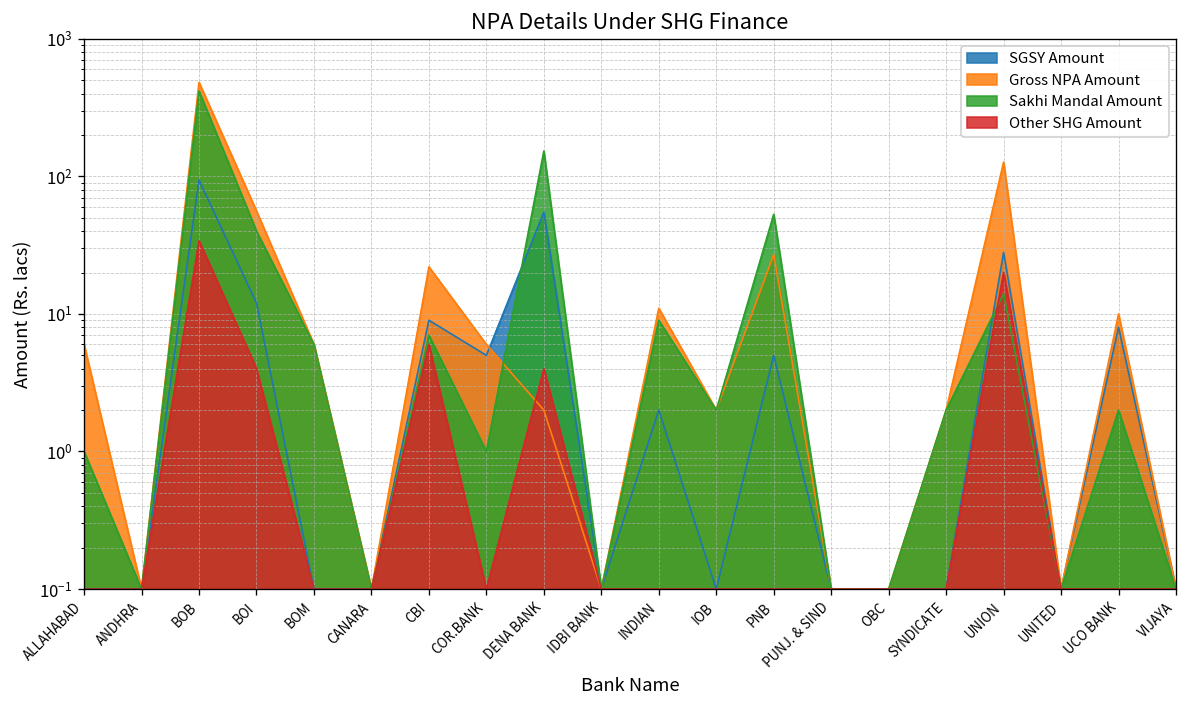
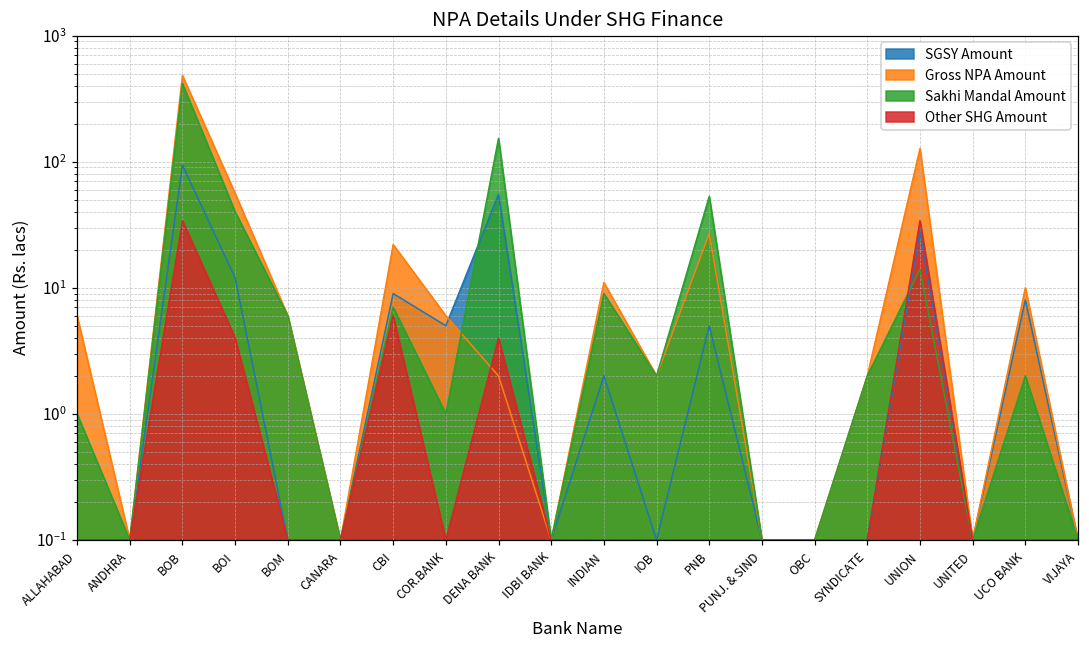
  {
    "SGSY Amount": {
      "BOB": 90,
      "BOI": 12,
      "CBI": 9,
      "COR.BANK": 5,
      "DENA BANK": 60,
      "INDIAN": 2,
      "PNB": 5,
      "UNION": 28,
      "UCO BANK": 8
    },
    "Gross NPA Amount": {
      "ALLAHABAD": 6,
      "BOB": 480,
      "BOI": 60,
      "CBI": 22,
      "COR.BANK": 6,
      "DENA BANK": 2,
      "INDIAN": 11,
      "PNB": 27,
      "UNION": 130,
      "UCO BANK": 10
    },
    "Sakhi Mandal Amount": {
      "ALLAHABAD": 1,
      "BOB": 420,
      "BOI": 40,
      "CBI": 7,
      "COR.BANK": 1,
      "DENA BANK": 150,
      "INDIAN": 9,
      "PNB": 50,
      "UNION": 14,
      "UCO BANK": 2
    },
    "Other SHG Amount": {
      "BOB": 34,
      "BOI": 4,
      "CBI": 6,
      "COR.BANK": 0.10,
      "DENA BANK": 4,
      "INDIAN": 0.10,
      "PNB": 0.10,
-     "UNION": 20,
+     "UNION": 34,
      "UCO BANK": 0.10
    }
  }
